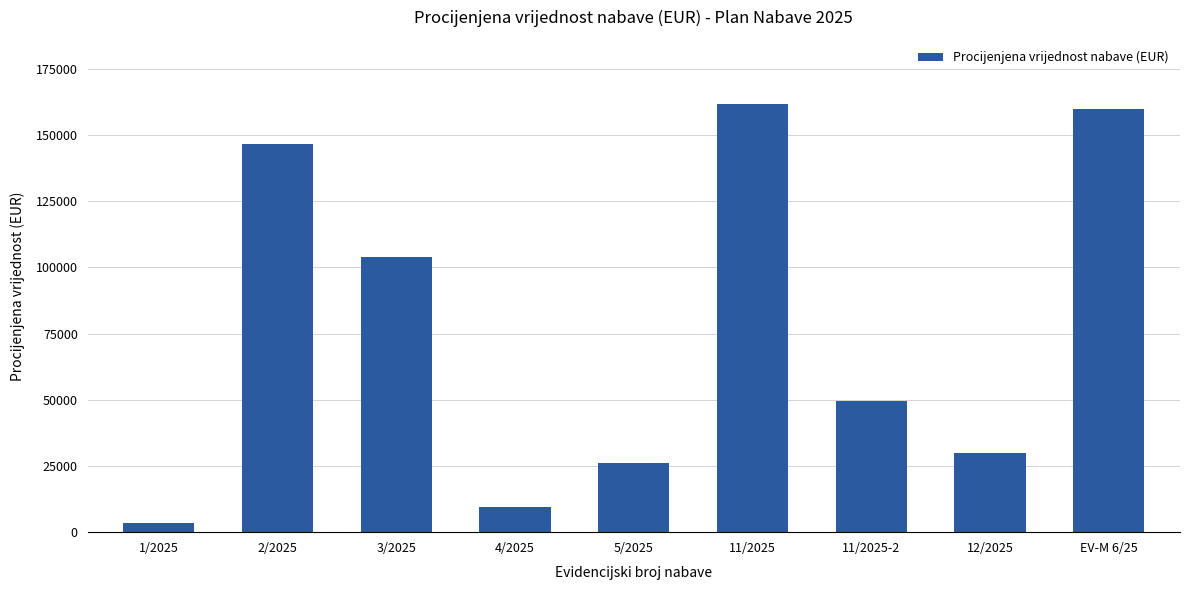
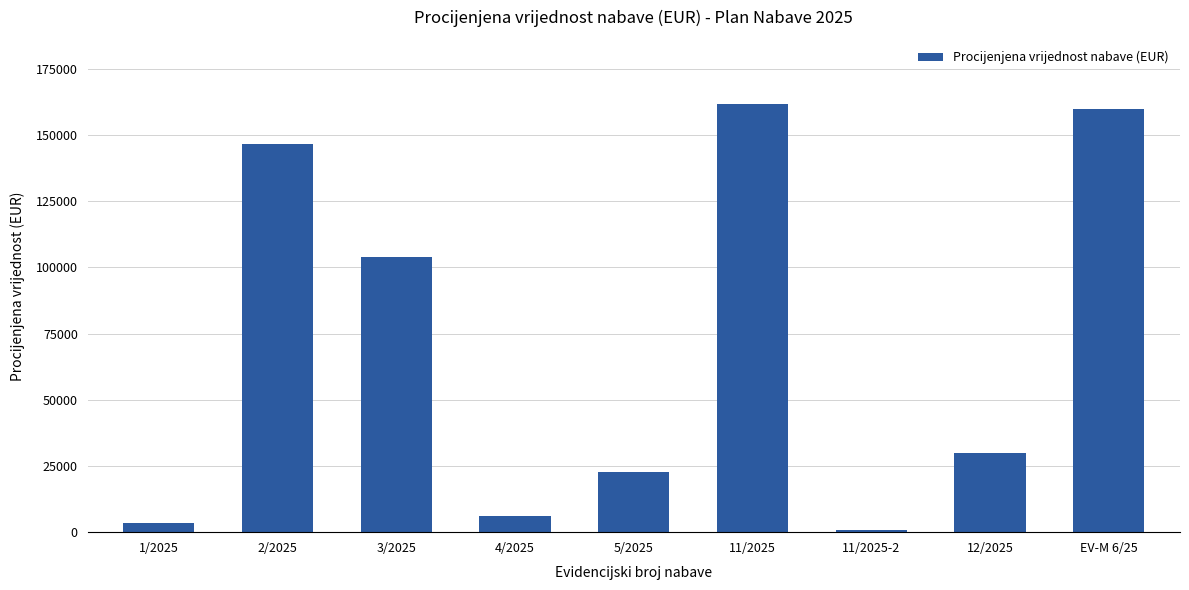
  {
    "1/2025": 4000,
    "2/2025": 146000,
    "3/2025": 104000,
-   "4/2025": 10000,
-   "5/2025": 26000,
+   "4/2025": 6000,
+   "5/2025": 23000,
    "11/2025": 162000,
-   "11/2025-2": 50000,
+   "11/2025-2": 1000,
    "12/2025": 30000,
    "EV-M 6/25": 160000
  }
